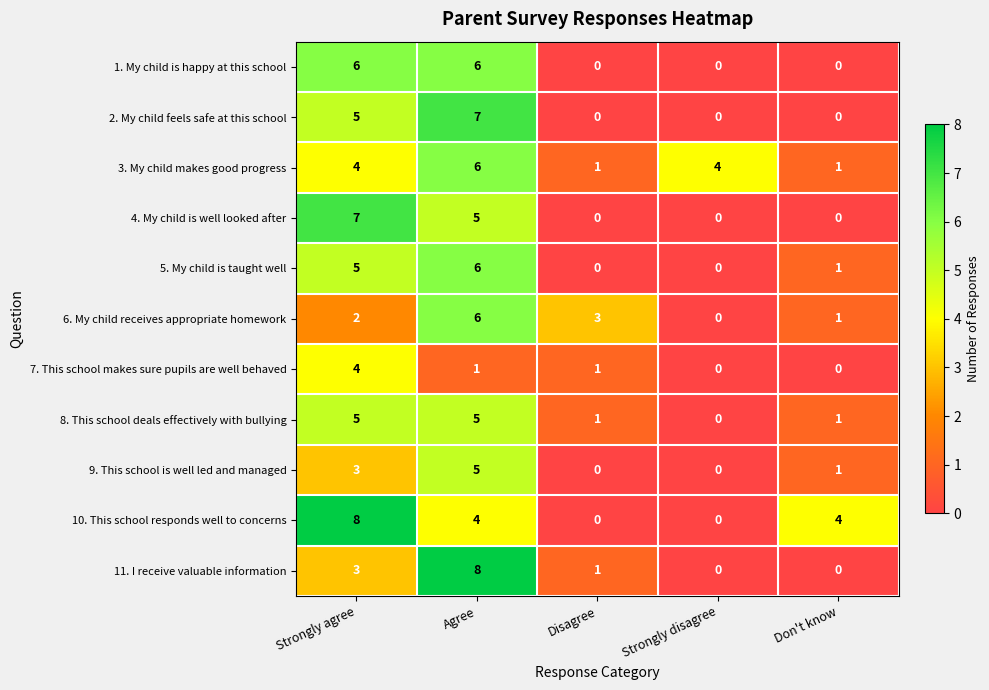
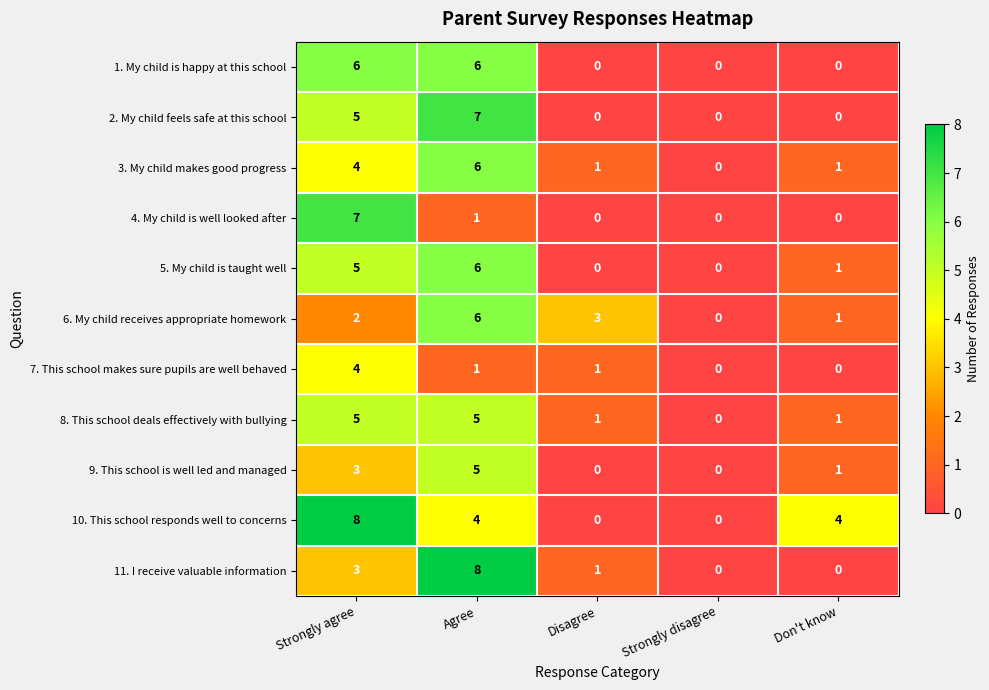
  {
    "1. My child is happy at this school": {
      "Strongly agree": 6,
      "Agree": 6,
      "Disagree": 0,
      "Strongly disagree": 0,
      "Don't know": 0
    },
    "2. My child feels safe at this school": {
      "Strongly agree": 5,
      "Agree": 7,
      "Disagree": 0,
      "Strongly disagree": 0,
      "Don't know": 0
    },
    "3. My child makes good progress": {
      "Strongly agree": 4,
      "Agree": 6,
      "Disagree": 1,
-     "Strongly disagree": 4,
+     "Strongly disagree": 0,
      "Don't know": 1
    },
    "4. My child is well looked after": {
      "Strongly agree": 7,
-     "Agree": 5,
+     "Agree": 1,
      "Disagree": 0,
      "Strongly disagree": 0,
      "Don't know": 0
    },
    "5. My child is taught well": {
      "Strongly agree": 5,
      "Agree": 6,
      "Disagree": 0,
      "Strongly disagree": 0,
      "Don't know": 1
    },
    "6. My child receives appropriate homework": {
      "Strongly agree": 2,
      "Agree": 6,
      "Disagree": 3,
      "Strongly disagree": 0,
      "Don't know": 1
    },
    "7. This school makes sure pupils are well behaved": {
      "Strongly agree": 4,
      "Agree": 1,
      "Disagree": 1,
      "Strongly disagree": 0,
      "Don't know": 0
    },
    "8. This school deals effectively with bullying": {
      "Strongly agree": 5,
      "Agree": 5,
      "Disagree": 1,
      "Strongly disagree": 0,
      "Don't know": 1
    },
    "9. This school is well led and managed": {
      "Strongly agree": 3,
      "Agree": 5,
      "Disagree": 0,
      "Strongly disagree": 0,
      "Don't know": 1
    },
    "10. This school responds well to concerns": {
      "Strongly agree": 8,
      "Agree": 4,
      "Disagree": 0,
      "Strongly disagree": 0,
      "Don't know": 4
    },
    "11. I receive valuable information": {
      "Strongly agree": 3,
      "Agree": 8,
      "Disagree": 1,
      "Strongly disagree": 0,
      "Don't know": 0
    }
  }
